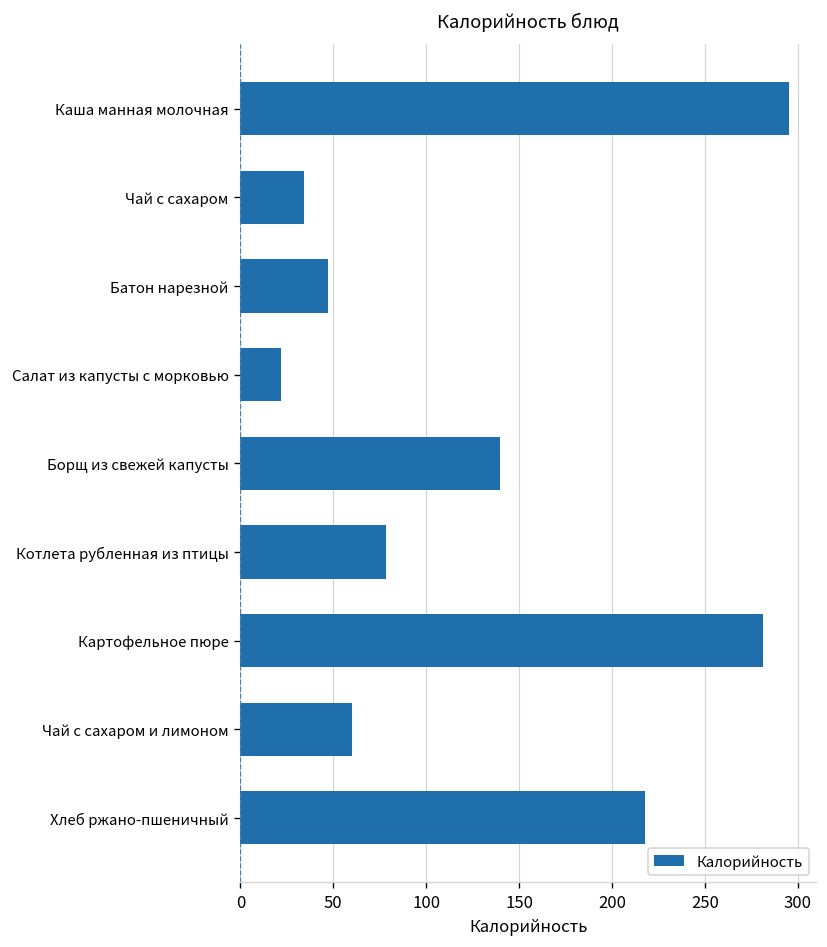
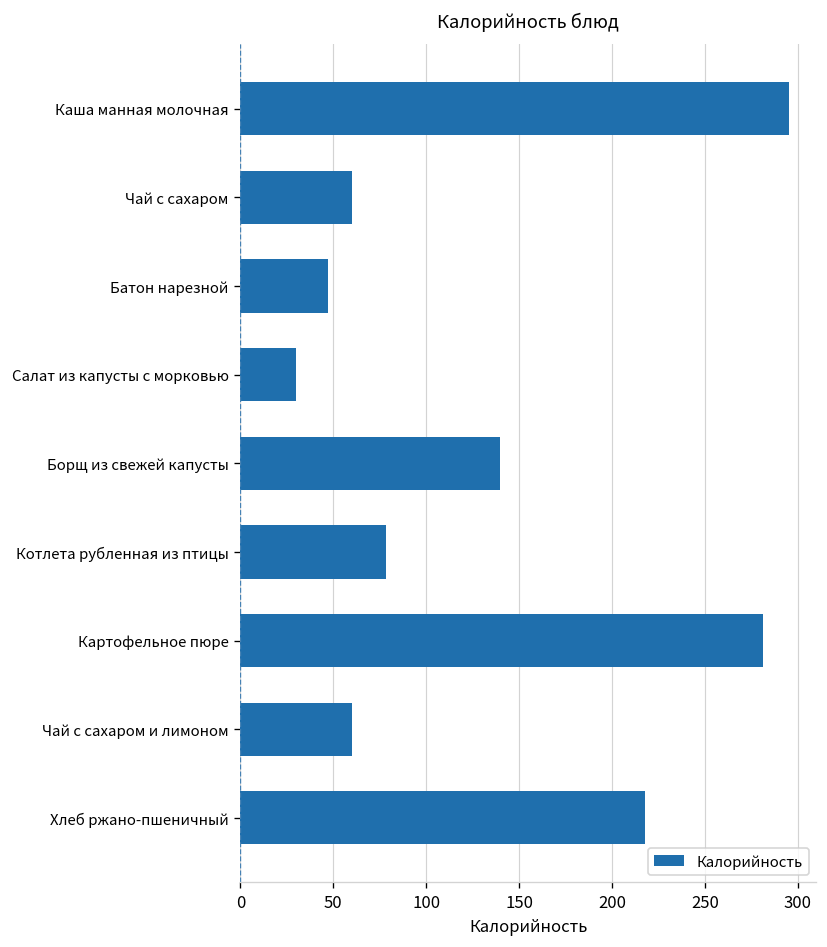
  {
    "Каша манная молочная": 295,
-   "Чай с сахаром": 34,
+   "Чай с сахаром": 60,
    "Батон нарезной": 47,
-   "Салат из капусты с морковью": 22,
+   "Салат из капусты с морковью": 30,
    "Борщ из свежей капусты": 139,
    "Котлета рубленная из птицы": 78,
    "Картофельное пюре": 281,
    "Чай с сахаром и лимоном": 60,
    "Хлеб ржано-пшеничный": 217
  }
